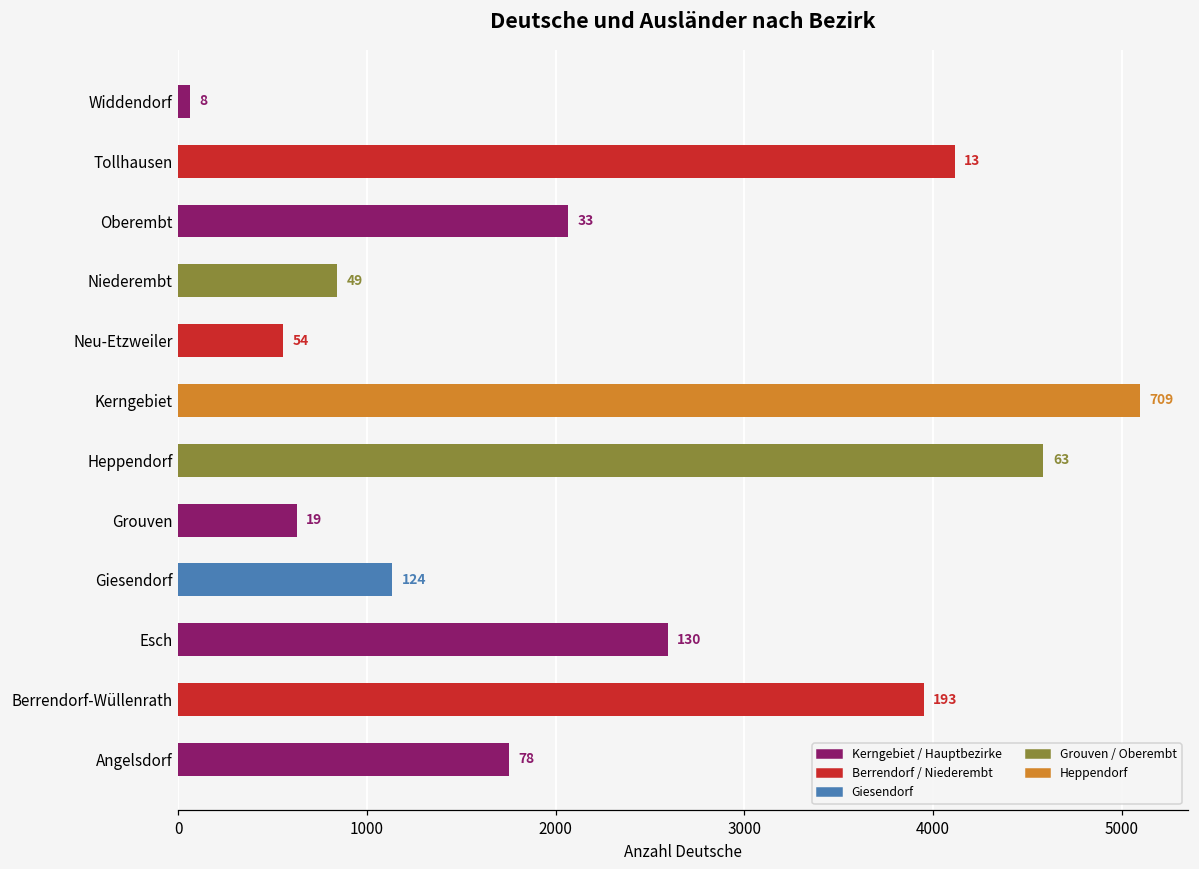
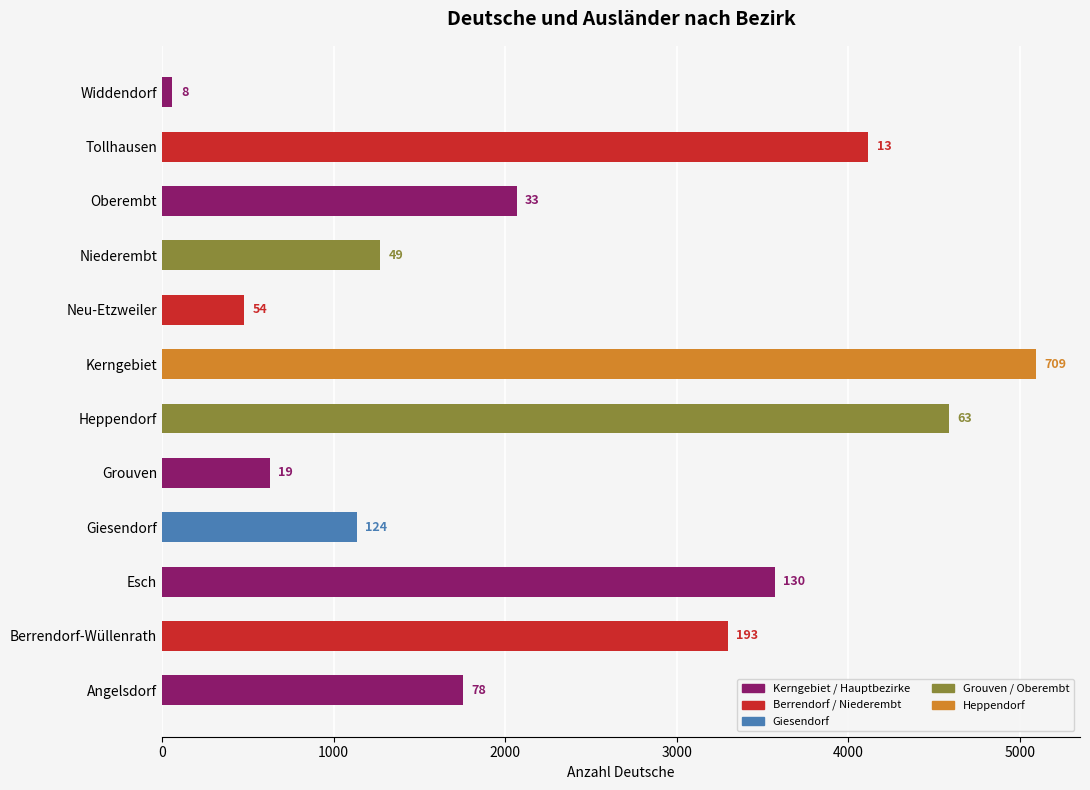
  {
-   "Niederembt": 840,
-   "Neu-Etzweiler": 560,
-   "Esch": 2600,
-   "Berrendorf-Wüllenrath": 3950
+   "Niederembt": 1270,
+   "Neu-Etzweiler": 480,
+   "Esch": 3570,
+   "Berrendorf-Wüllenrath": 3300
  }
